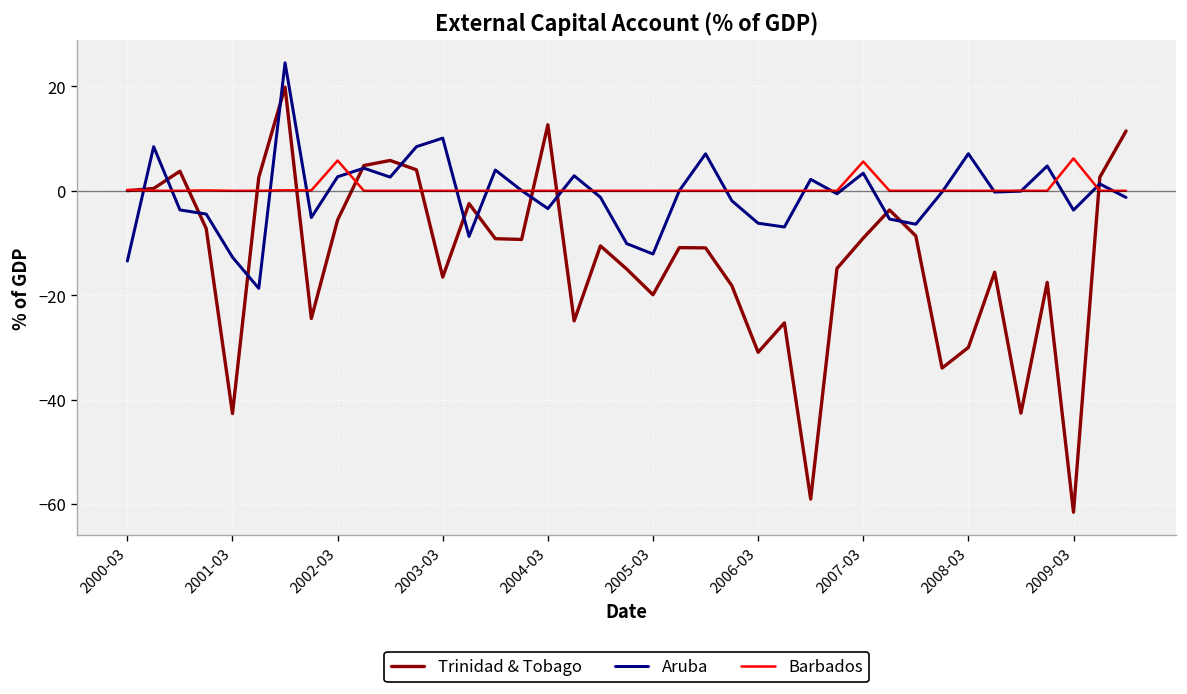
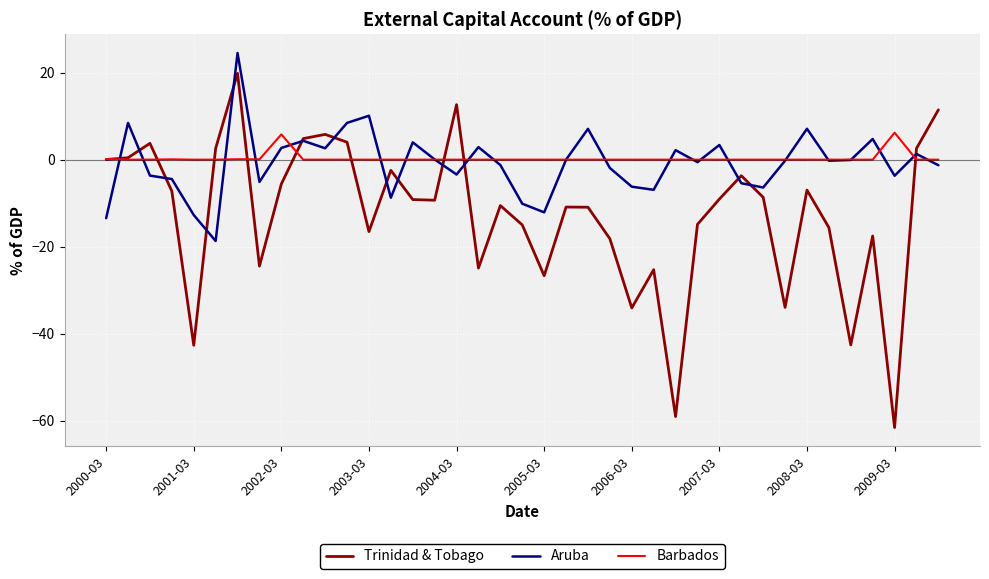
  {
    "Trinidad & Tobago": {
      "2001-03": -43,
      "2002-03": -6,
      "2003-03": -17,
      "2004-03": 13,
-     "2005-03": -20,
-     "2006-03": -31,
+     "2005-03": -27,
+     "2006-03": -34,
      "2007-03": -9,
-     "2008-03": -30,
+     "2008-03": -7,
      "2009-03": -62
    },
    "Aruba": {
      "2000-03": -13,
      "2001-03": -13,
      "2002-03": 3,
      "2003-03": 10,
      "2004-03": -3,
      "2005-03": -12,
      "2006-03": -6,
      "2007-03": 3,
      "2008-03": 7,
      "2009-03": -4
    },
    "Barbados": {
      "2001-03": 0,
      "2002-03": 6,
      "2003-03": 0,
      "2004-03": 0,
      "2005-03": 0,
      "2006-03": 0,
-     "2007-03": 6,
+     "2007-03": 0,
      "2008-03": 0,
      "2009-03": 6
    }
  }
